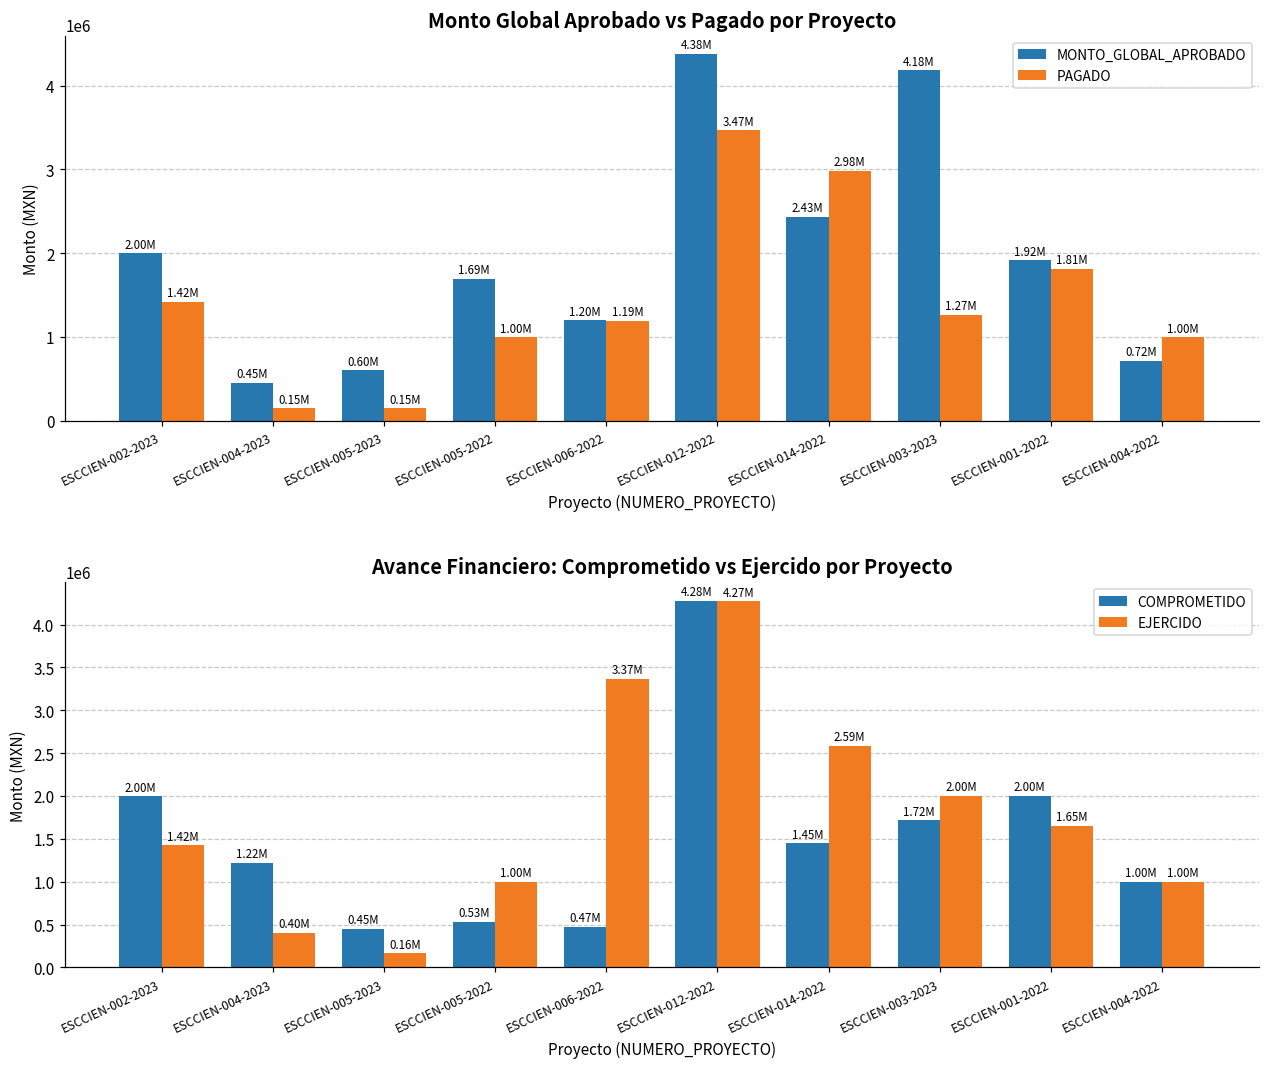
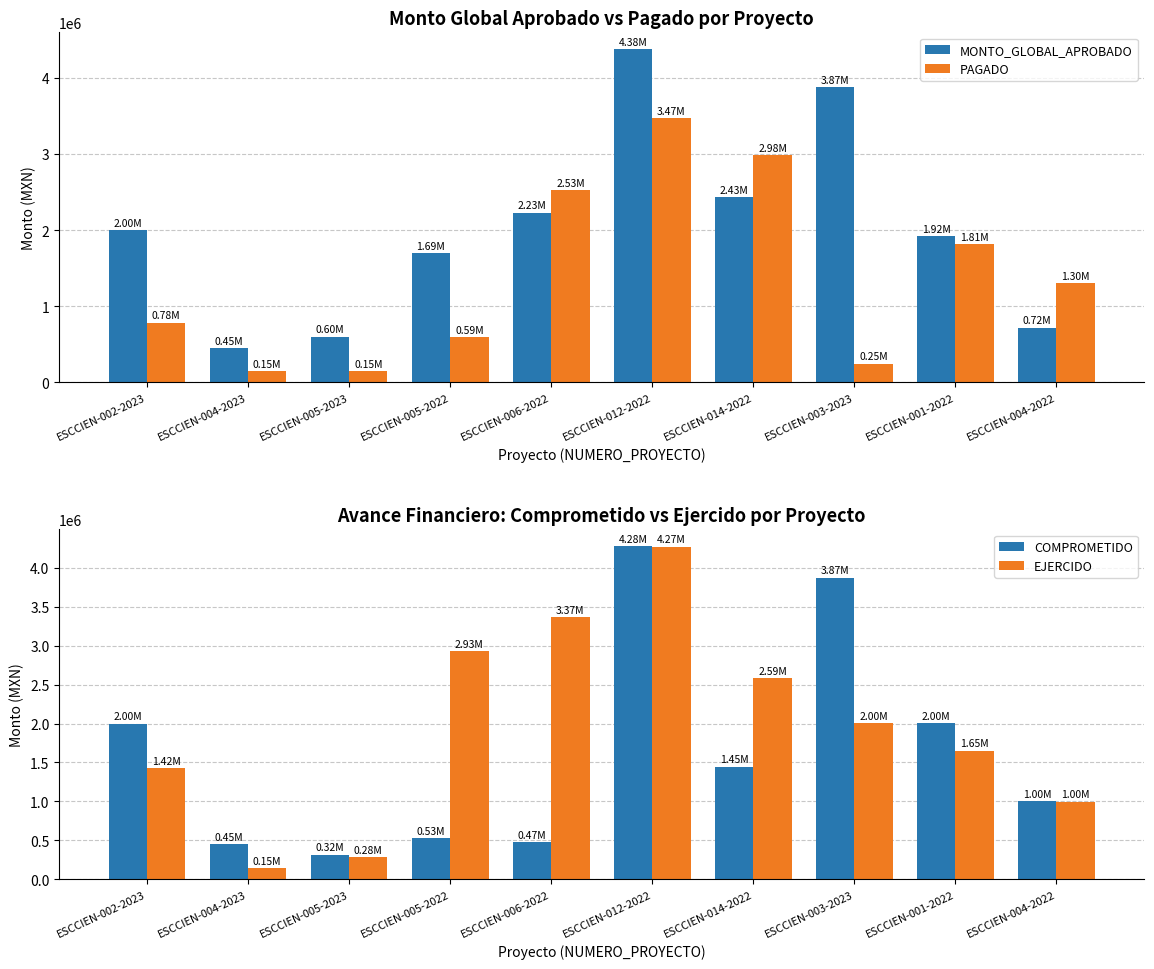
  {
    "Monto Global Aprobado vs Pagado por Proyecto": {
      "MONTO_GLOBAL_APROBADO": {
        "ESCCIEN-002-2023": "2.00M",
        "ESCCIEN-004-2023": "0.45M",
        "ESCCIEN-005-2023": "0.60M",
        "ESCCIEN-005-2022": "1.69M",
-       "ESCCIEN-006-2022": "1.20M",
+       "ESCCIEN-006-2022": "2.23M",
        "ESCCIEN-012-2022": "4.38M",
        "ESCCIEN-014-2022": "2.43M",
-       "ESCCIEN-003-2023": "4.18M",
+       "ESCCIEN-003-2023": "3.87M",
        "ESCCIEN-001-2022": "1.92M",
        "ESCCIEN-004-2022": "0.72M"
      },
      "PAGADO": {
-       "ESCCIEN-002-2023": "1.42M",
+       "ESCCIEN-002-2023": "0.78M",
        "ESCCIEN-004-2023": "0.15M",
        "ESCCIEN-005-2023": "0.15M",
-       "ESCCIEN-005-2022": "1.00M",
-       "ESCCIEN-006-2022": "1.19M",
+       "ESCCIEN-005-2022": "0.59M",
+       "ESCCIEN-006-2022": "2.53M",
        "ESCCIEN-012-2022": "3.47M",
        "ESCCIEN-014-2022": "2.98M",
-       "ESCCIEN-003-2023": "1.27M",
+       "ESCCIEN-003-2023": "0.25M",
        "ESCCIEN-001-2022": "1.81M",
-       "ESCCIEN-004-2022": "1.00M"
+       "ESCCIEN-004-2022": "1.30M"
      }
    },
    "Avance Financiero: Comprometido vs Ejercido por Proyecto": {
      "COMPROMETIDO": {
        "ESCCIEN-002-2023": "2.00M",
-       "ESCCIEN-004-2023": "1.22M",
-       "ESCCIEN-005-2023": "0.45M",
+       "ESCCIEN-004-2023": "0.45M",
+       "ESCCIEN-005-2023": "0.32M",
        "ESCCIEN-005-2022": "0.53M",
        "ESCCIEN-006-2022": "0.47M",
        "ESCCIEN-012-2022": "4.28M",
        "ESCCIEN-014-2022": "1.45M",
-       "ESCCIEN-003-2023": "1.72M",
+       "ESCCIEN-003-2023": "3.87M",
        "ESCCIEN-001-2022": "2.00M",
        "ESCCIEN-004-2022": "1.00M"
      },
      "EJERCIDO": {
        "ESCCIEN-002-2023": "1.42M",
-       "ESCCIEN-004-2023": "0.40M",
-       "ESCCIEN-005-2023": "0.16M",
-       "ESCCIEN-005-2022": "1.00M",
+       "ESCCIEN-004-2023": "0.15M",
+       "ESCCIEN-005-2023": "0.28M",
+       "ESCCIEN-005-2022": "2.93M",
        "ESCCIEN-006-2022": "3.37M",
        "ESCCIEN-012-2022": "4.27M",
        "ESCCIEN-014-2022": "2.59M",
        "ESCCIEN-003-2023": "2.00M",
        "ESCCIEN-001-2022": "1.65M",
        "ESCCIEN-004-2022": "1.00M"
      }
    }
  }
